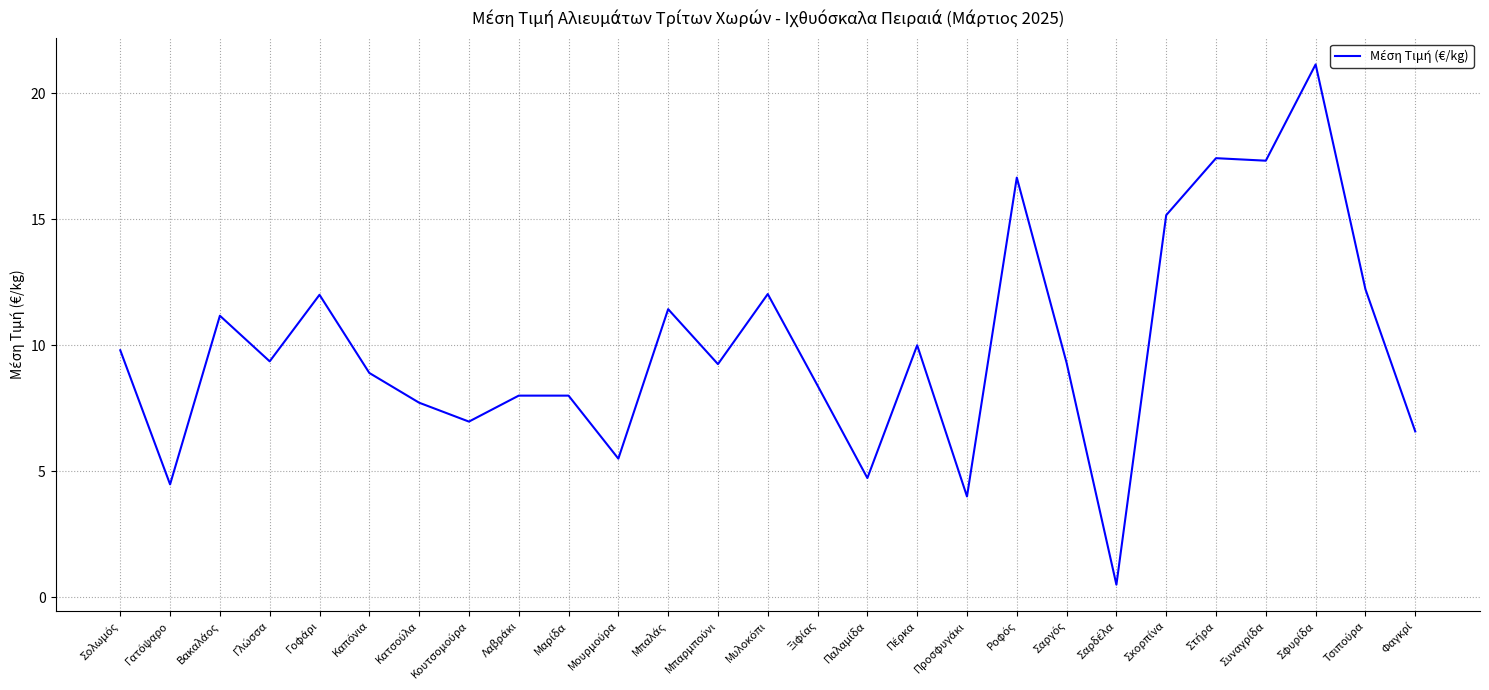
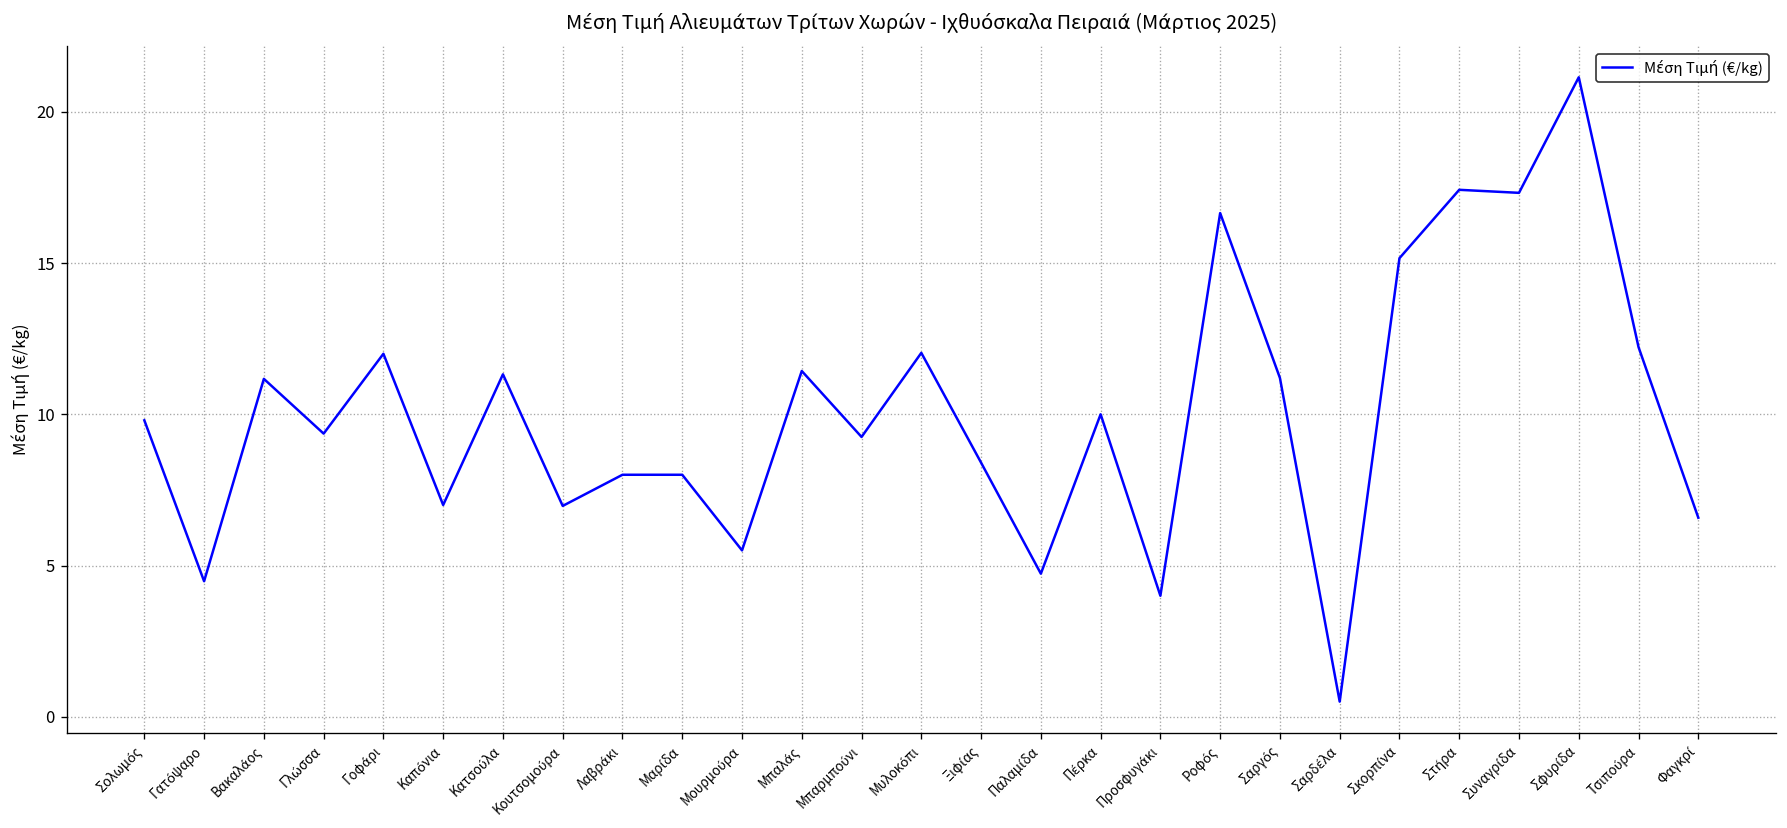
  {
    "Σολωμός": 9.8,
    "Γατόψαρο": 4.5,
    "Βακαλάος": 11.2,
    "Γλώσσα": 9.4,
    "Γοφάρι": 12.0,
-   "Καπόνια": 8.9,
-   "Κατσούλα": 7.7,
+   "Καπόνια": 7.0,
+   "Κατσούλα": 11.3,
    "Κουτσομούρα": 7.0,
    "Λαβράκι": 8.0,
    "Μαρίδα": 8.0,
    "Μουρμούρα": 5.5,
    "Μπαλάς": 11.4,
    "Μπαρμπούνι": 9.3,
    "Μυλοκόπι": 12.0,
    "Ξιφίας": 8.4,
    "Παλαμίδα": 4.7,
    "Πέρκα": 10.0,
    "Προσφυγάκι": 4.0,
    "Ροφός": 16.7,
-   "Σαργός": 9.3,
+   "Σαργός": 11.2,
    "Σαρδέλα": 0.5,
    "Σκορπίνα": 15.2,
    "Στήρα": 17.4,
    "Συναγρίδα": 17.3,
    "Σφυρίδα": 21.1,
    "Τσιπούρα": 12.2,
    "Φαγκρί": 6.6
  }
